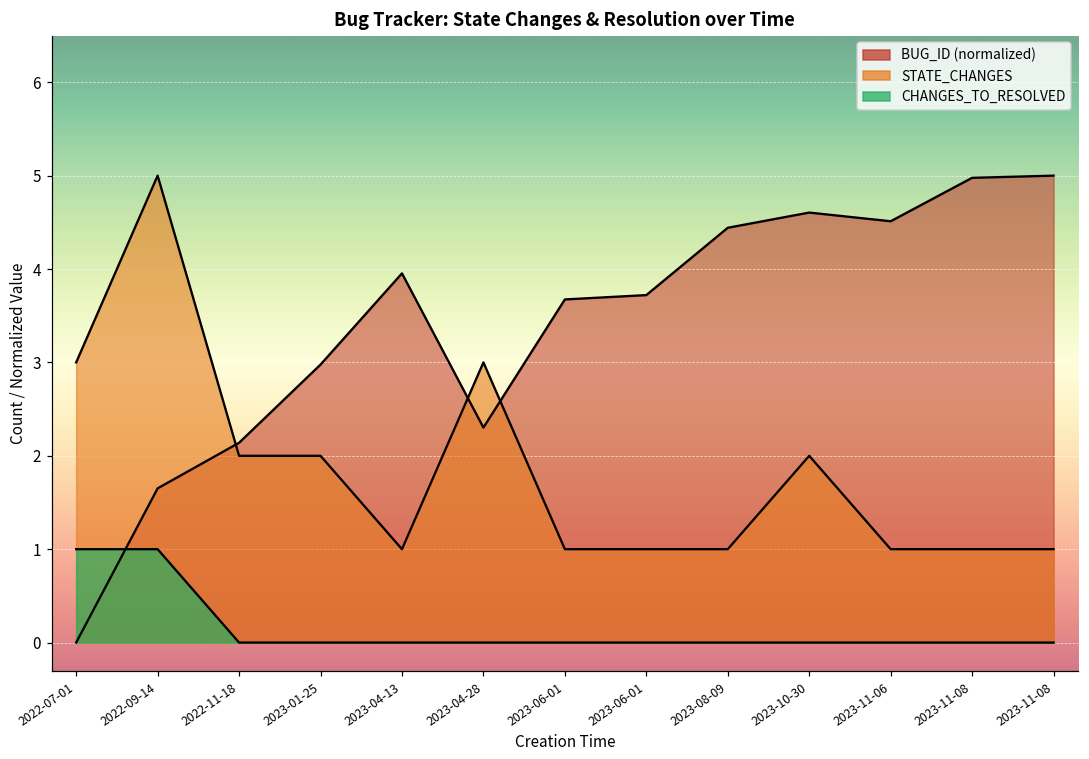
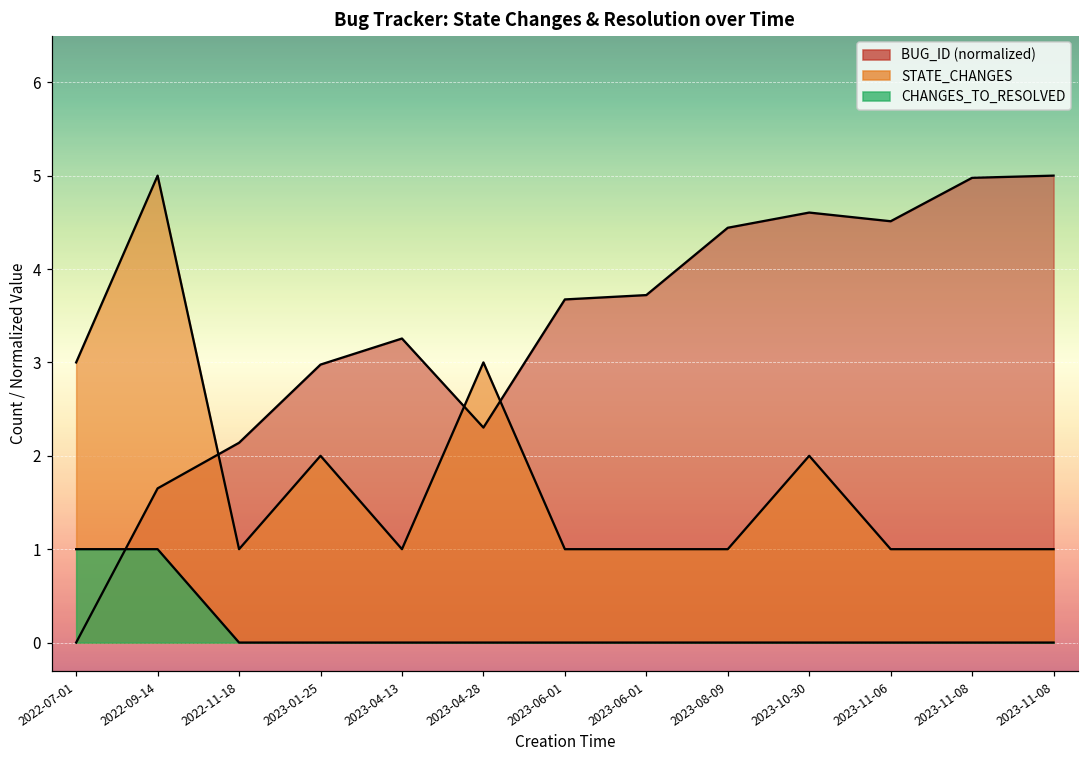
  {
    "BUG_ID (normalized)": {
      "2022-07-01": 0.0,
      "2022-09-14": 1.7,
      "2022-11-18": 2.1,
      "2023-01-25": 3.0,
-     "2023-04-13": 4.0,
+     "2023-04-13": 3.3,
      "2023-04-28": 2.3,
      "2023-08-09": 4.4,
      "2023-10-30": 4.6,
      "2023-11-06": 4.5
    },
    "STATE_CHANGES": {
      "2022-07-01": 3,
      "2022-09-14": 5,
-     "2022-11-18": 2,
+     "2022-11-18": 1,
      "2023-01-25": 2,
      "2023-04-13": 1,
      "2023-04-28": 3,
      "2023-08-09": 1,
      "2023-10-30": 2,
      "2023-11-06": 1
    },
    "CHANGES_TO_RESOLVED": {
      "2022-07-01": 1.0,
      "2022-09-14": 1.0,
      "2022-11-18": 0.0,
      "2023-01-25": 0.0,
      "2023-04-13": 0.0,
      "2023-04-28": 0.0,
      "2023-08-09": 0.0,
      "2023-10-30": 0.0,
      "2023-11-06": 0.0
    }
  }
